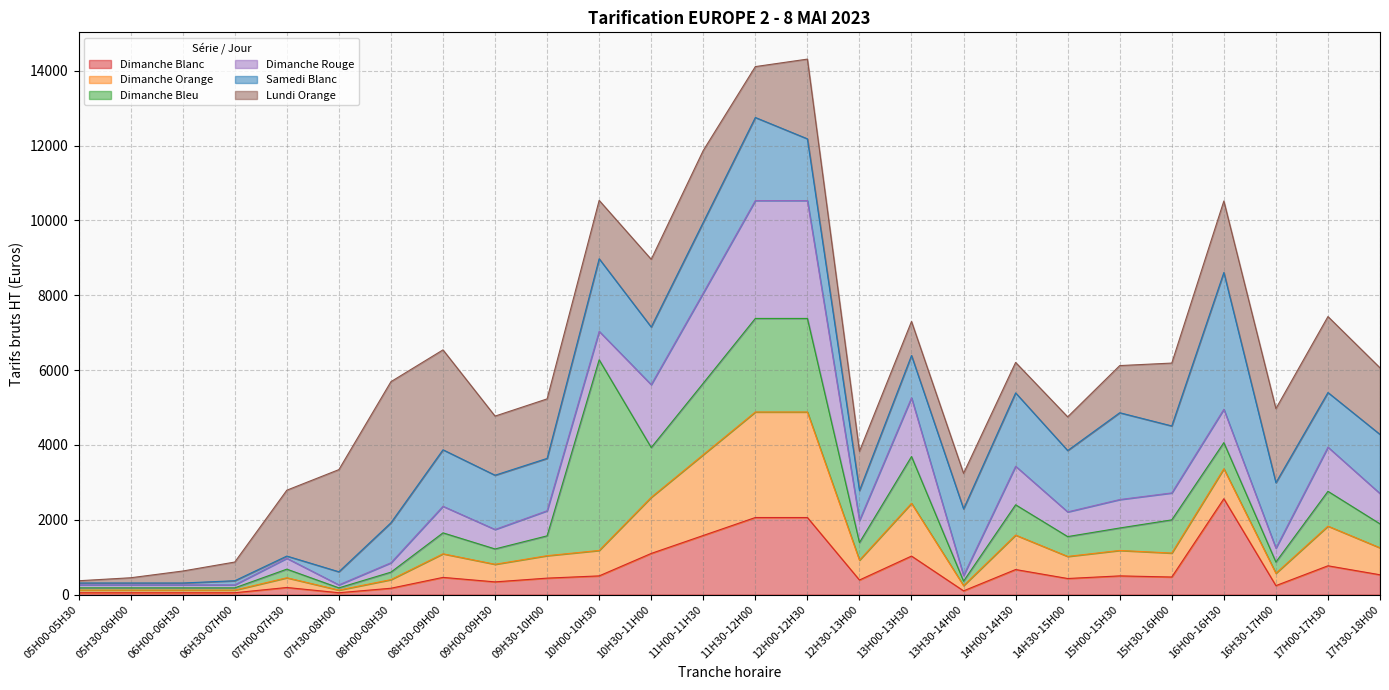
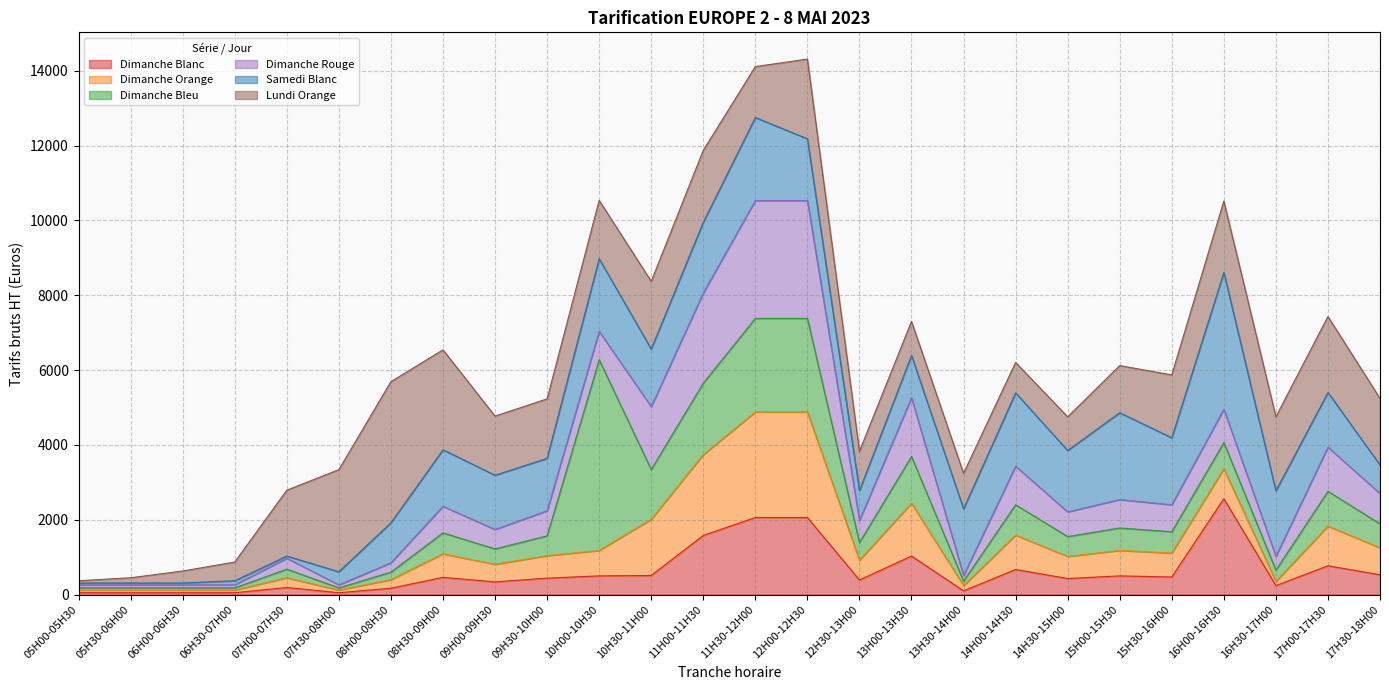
  {
    "Dimanche Blanc": {
      "05H00-05H30": 100,
      "05H30-06H00": 100,
      "06H00-06H30": 100,
      "06H30-07H00": 100,
      "07H00-07H30": 200,
      "07H30-08H00": 100,
      "08H00-08H30": 200,
      "08H30-09H00": 500,
      "09H00-09H30": 300,
      "09H30-10H00": 400,
      "10H00-10H30": 500,
-     "10H30-11H00": 1100,
+     "10H30-11H00": 500,
      "11H00-11H30": 1600,
      "11H30-12H00": 2100,
      "12H00-12H30": 2100,
      "12H30-13H00": 400,
      "13H00-13H30": 1000,
      "13H30-14H00": 100,
      "14H00-14H30": 700,
      "14H30-15H00": 400,
      "15H00-15H30": 500,
      "15H30-16H00": 500,
      "16H00-16H30": 2600,
      "16H30-17H00": 200,
      "17H00-17H30": 800,
      "17H30-18H00": 500
    },
    "Dimanche Orange": {
      "07H00-07H30": 300,
      "08H00-08H30": 200,
      "08H30-09H00": 600,
      "09H00-09H30": 500,
      "09H30-10H00": 600,
      "10H00-10H30": 700,
      "10H30-11H00": 1500,
      "11H00-11H30": 2200,
      "11H30-12H00": 2800,
      "12H00-12H30": 2800,
      "12H30-13H00": 500,
      "13H00-13H30": 1400,
      "13H30-14H00": 100,
      "14H00-14H30": 900,
      "14H30-15H00": 600,
      "15H00-15H30": 700,
      "15H30-16H00": 600,
      "16H00-16H30": 800,
-     "16H30-17H00": 300,
+     "16H30-17H00": 100,
      "17H00-17H30": 1100,
      "17H30-18H00": 700
    },
    "Dimanche Bleu": {
      "07H00-07H30": 200,
      "08H00-08H30": 200,
      "08H30-09H00": 600,
      "09H00-09H30": 400,
      "09H30-10H00": 500,
      "10H00-10H30": 5100,
      "10H30-11H00": 1300,
      "11H00-11H30": 1900,
      "11H30-12H00": 2500,
      "12H00-12H30": 2500,
      "12H30-13H00": 500,
      "13H00-13H30": 1300,
      "13H30-14H00": 100,
      "14H00-14H30": 800,
      "14H30-15H00": 500,
      "15H00-15H30": 600,
-     "15H30-16H00": 900,
+     "15H30-16H00": 600,
      "16H00-16H30": 700,
      "16H30-17H00": 300,
      "17H00-17H30": 900,
      "17H30-18H00": 600
    },
    "Dimanche Rouge": {
      "06H30-07H00": 100,
      "07H30-08H00": 100,
      "08H00-08H30": 300,
      "08H30-09H00": 700,
      "09H00-09H30": 500,
      "09H30-10H00": 700,
      "10H00-10H30": 800,
      "10H30-11H00": 1700,
      "11H00-11H30": 2400,
      "11H30-12H00": 3200,
      "12H00-12H30": 3200,
      "12H30-13H00": 600,
      "13H00-13H30": 1600,
      "13H30-14H00": 200,
      "14H00-14H30": 1000,
      "14H30-15H00": 700,
      "15H00-15H30": 800,
      "15H30-16H00": 700,
      "16H00-16H30": 900,
      "16H30-17H00": 400,
      "17H00-17H30": 1200,
      "17H30-18H00": 800
    },
    "Samedi Blanc": {
      "06H30-07H00": 100,
      "07H30-08H00": 400,
      "08H00-08H30": 1100,
      "08H30-09H00": 1500,
      "09H00-09H30": 1500,
      "09H30-10H00": 1400,
      "10H00-10H30": 1900,
      "10H30-11H00": 1500,
      "11H00-11H30": 1900,
      "11H30-12H00": 2200,
      "12H00-12H30": 1700,
      "12H30-13H00": 800,
      "13H00-13H30": 1100,
      "13H30-14H00": 1800,
      "14H00-14H30": 2000,
      "14H30-15H00": 1600,
      "15H00-15H30": 2300,
      "15H30-16H00": 1800,
      "16H00-16H30": 3700,
      "16H30-17H00": 1800,
      "17H00-17H30": 1500,
-     "17H30-18H00": 1600
+     "17H30-18H00": 800
    },
    "Lundi Orange": {
      "05H30-06H00": 100,
      "06H00-06H30": 300,
      "06H30-07H00": 500,
      "07H00-07H30": 1800,
      "07H30-08H00": 2700,
      "08H00-08H30": 3800,
      "08H30-09H00": 2700,
      "09H00-09H30": 1600,
      "09H30-10H00": 1600,
      "10H00-10H30": 1600,
      "10H30-11H00": 1800,
      "11H00-11H30": 1900,
      "11H30-12H00": 1400,
      "12H00-12H30": 2100,
      "12H30-13H00": 1100,
      "13H00-13H30": 900,
      "13H30-14H00": 1000,
      "14H00-14H30": 800,
      "14H30-15H00": 900,
      "15H00-15H30": 1300,
      "15H30-16H00": 1700,
      "16H00-16H30": 1900,
      "16H30-17H00": 2000,
      "17H00-17H30": 2000,
      "17H30-18H00": 1800
    }
  }
